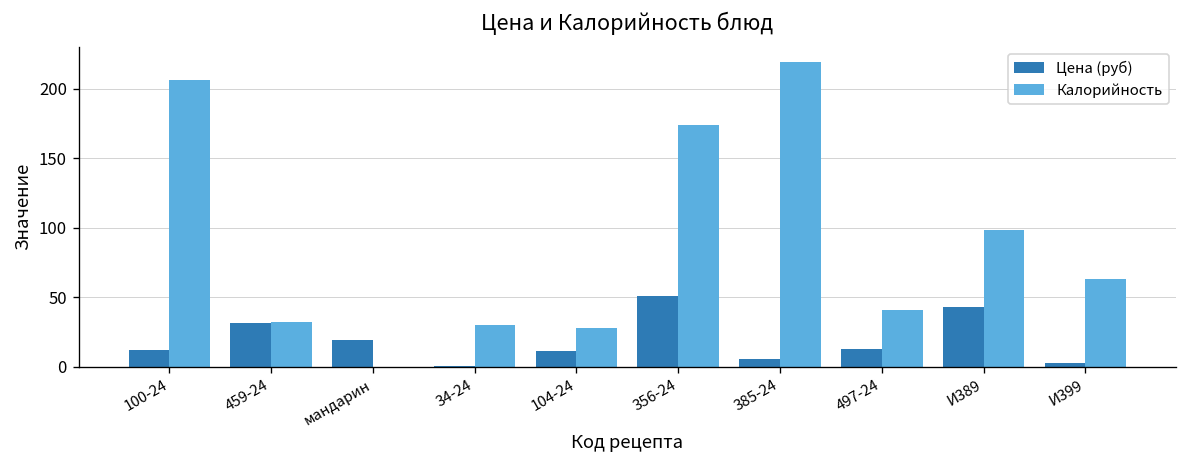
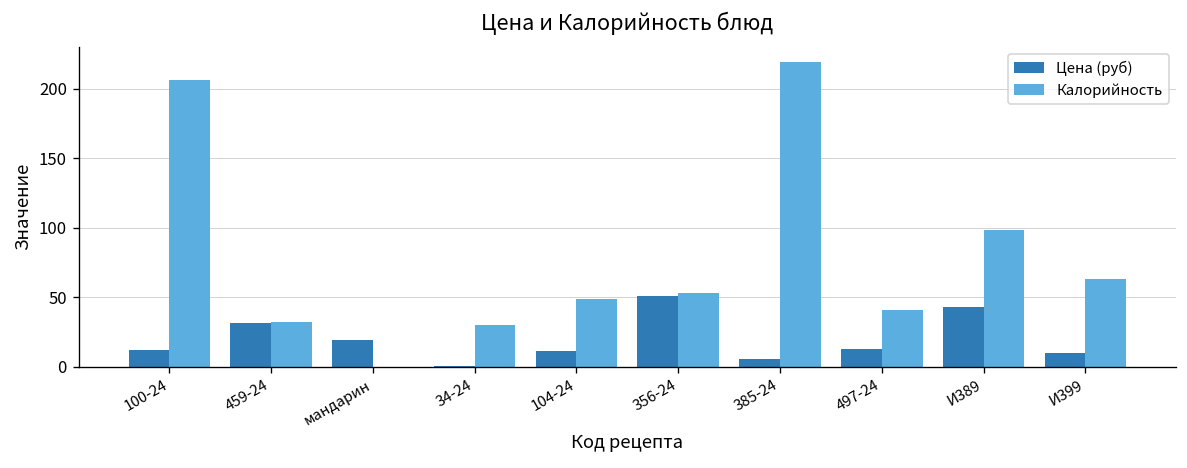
  {
    "Цена (руб)": {
      "100-24": 12,
      "459-24": 31,
      "мандарин": 19,
      "104-24": 11,
      "356-24": 51,
      "385-24": 5,
      "497-24": 12,
      "И389": 43,
-     "И399": 3
+     "И399": 10
    },
    "Калорийность": {
      "100-24": 206,
      "459-24": 32,
      "мандарин": 0,
      "34-24": 30,
-     "104-24": 28,
-     "356-24": 174,
+     "104-24": 49,
+     "356-24": 53,
      "385-24": 219,
      "497-24": 41,
      "И389": 98,
      "И399": 63
    }
  }
